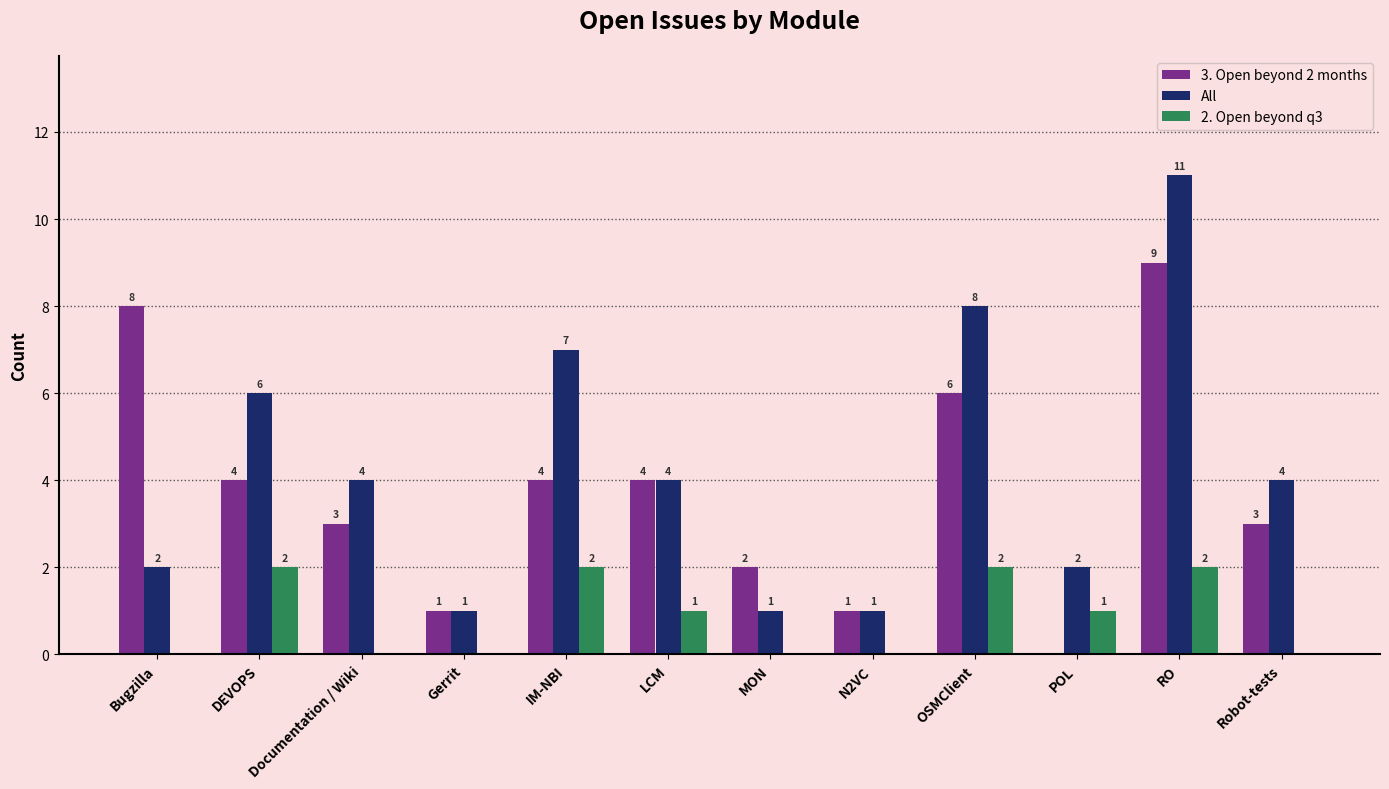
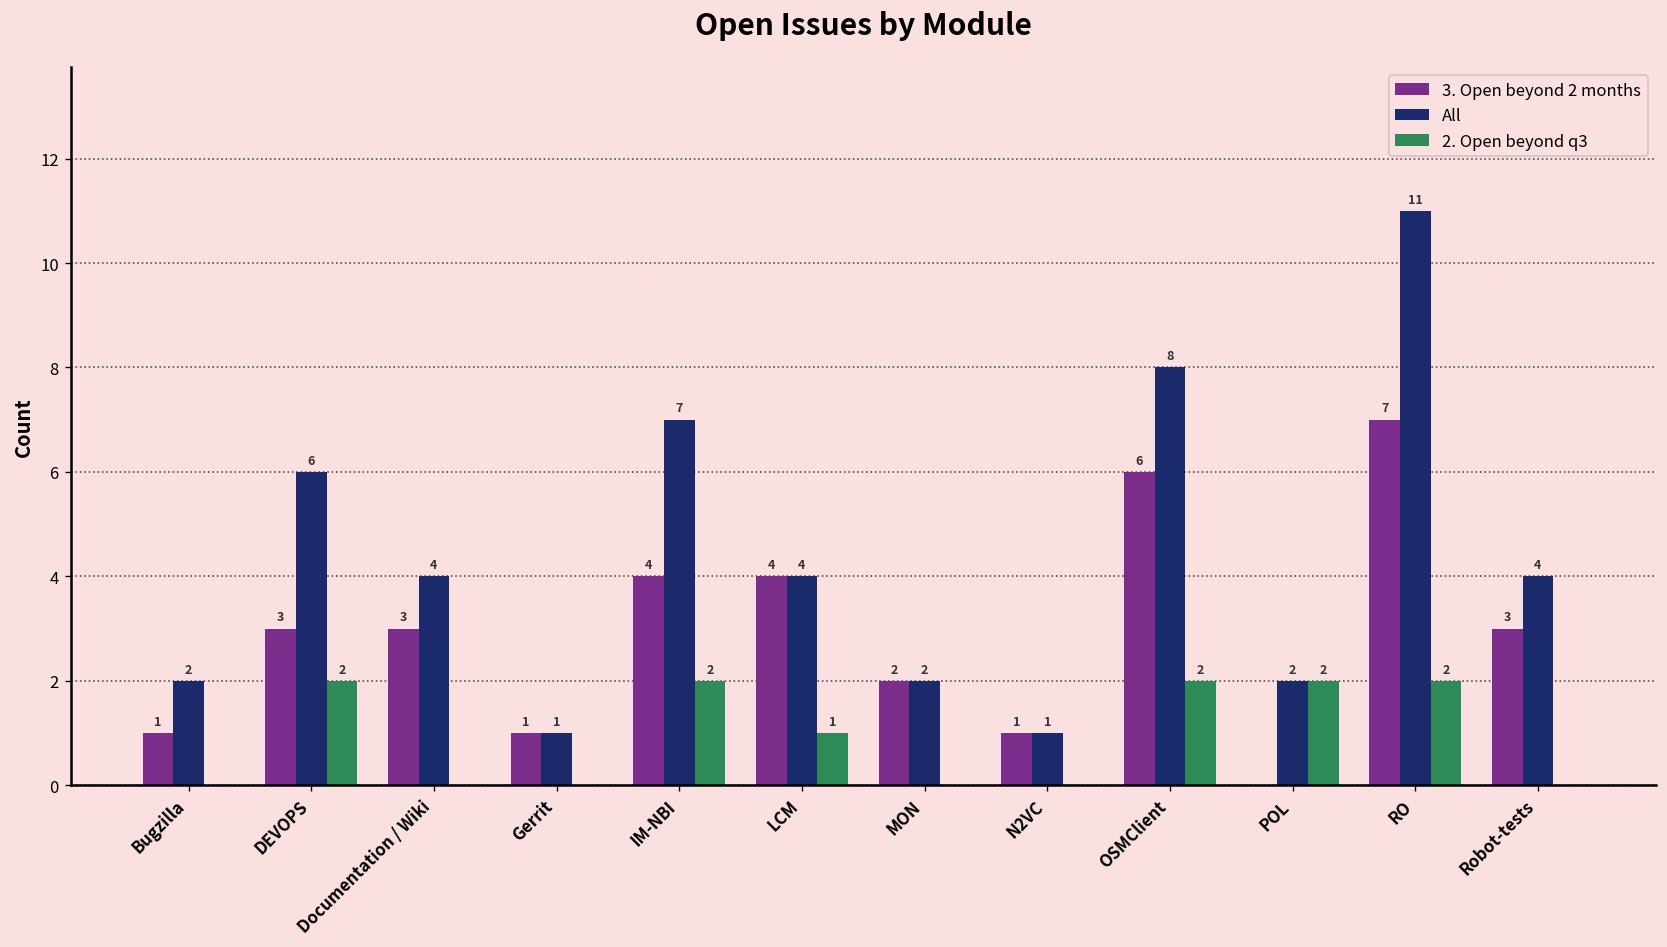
  {
    "3. Open beyond 2 months": {
-     "Bugzilla": 8,
-     "DEVOPS": 4,
+     "Bugzilla": 1,
+     "DEVOPS": 3,
      "Documentation / Wiki": 3,
      "Gerrit": 1,
      "IM-NBI": 4,
      "LCM": 4,
      "MON": 2,
      "N2VC": 1,
      "OSMClient": 6,
-     "RO": 9,
+     "RO": 7,
      "Robot-tests": 3
    },
    "All": {
      "Bugzilla": 2,
      "DEVOPS": 6,
      "Documentation / Wiki": 4,
      "Gerrit": 1,
      "IM-NBI": 7,
      "LCM": 4,
-     "MON": 1,
+     "MON": 2,
      "N2VC": 1,
      "OSMClient": 8,
      "POL": 2,
      "RO": 11,
      "Robot-tests": 4
    },
    "2. Open beyond q3": {
      "DEVOPS": 2,
      "IM-NBI": 2,
      "LCM": 1,
      "OSMClient": 2,
-     "POL": 1,
+     "POL": 2,
      "RO": 2
    }
  }
